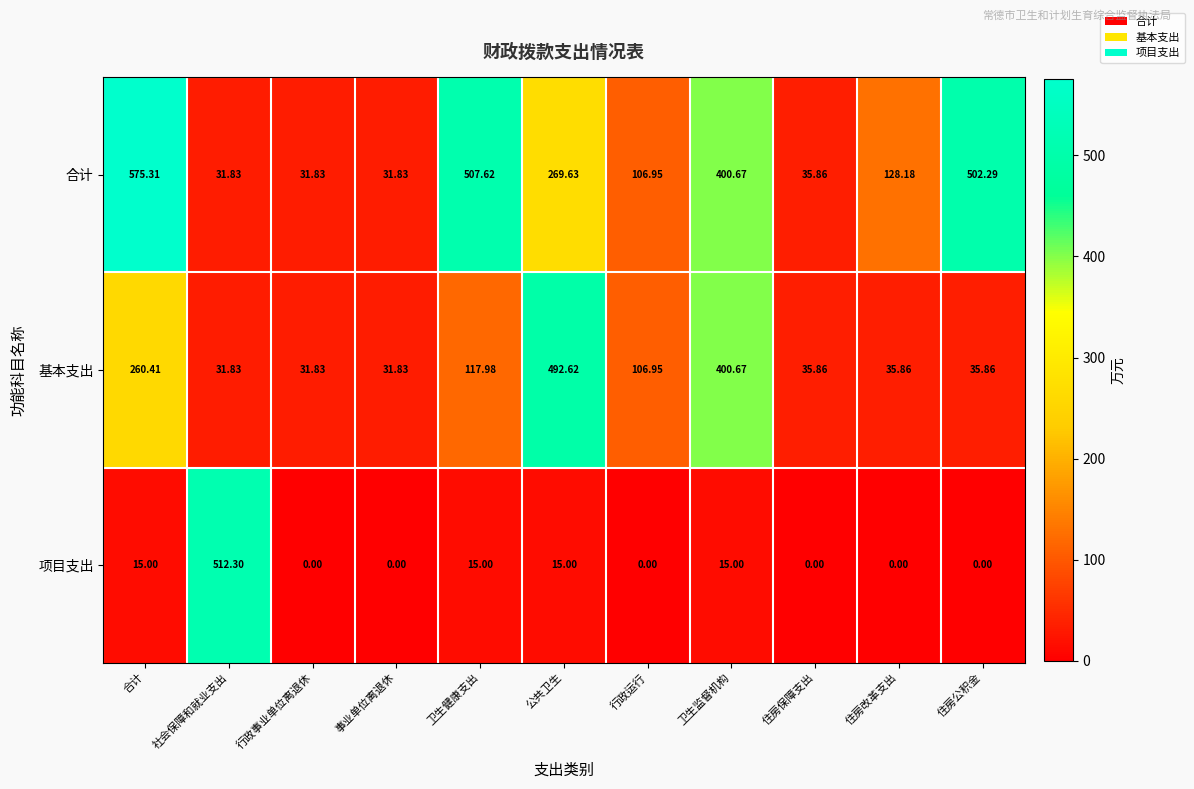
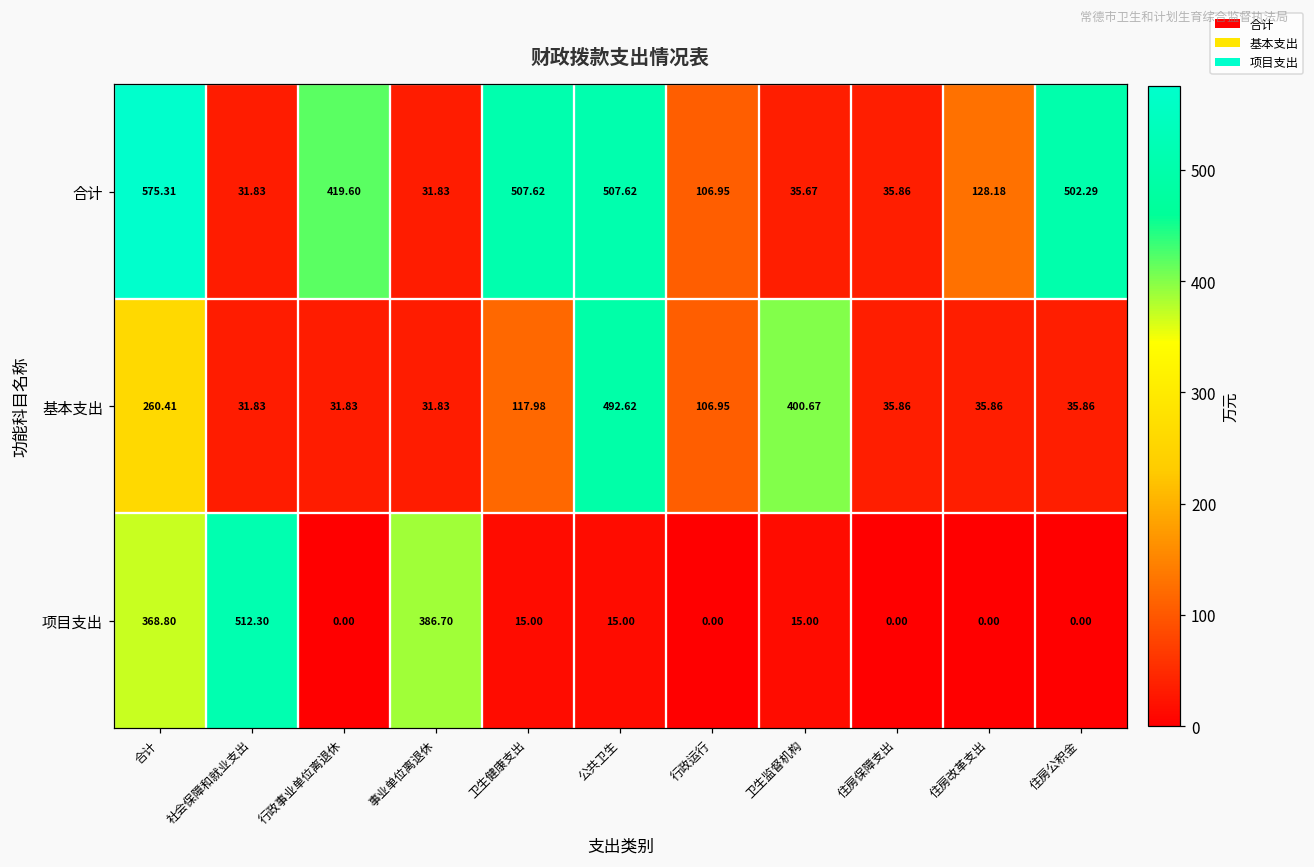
  {
    "合计": {
      "合计": 575.31,
      "社会保障和就业支出": 31.83,
-     "行政事业单位离退休": 31.83,
+     "行政事业单位离退休": 419.60,
      "事业单位离退休": 31.83,
      "卫生健康支出": 507.62,
-     "公共卫生": 269.63,
+     "公共卫生": 507.62,
      "行政运行": 106.95,
-     "卫生监督机构": 400.67,
+     "卫生监督机构": 35.67,
      "住房保障支出": 35.86,
      "住房改革支出": 128.18,
      "住房公积金": 502.29
    },
    "基本支出": {
      "合计": 260.41,
      "社会保障和就业支出": 31.83,
      "行政事业单位离退休": 31.83,
      "事业单位离退休": 31.83,
      "卫生健康支出": 117.98,
      "公共卫生": 492.62,
      "行政运行": 106.95,
      "卫生监督机构": 400.67,
      "住房保障支出": 35.86,
      "住房改革支出": 35.86,
      "住房公积金": 35.86
    },
    "项目支出": {
-     "合计": 15.00,
+     "合计": 368.80,
      "社会保障和就业支出": 512.30,
      "行政事业单位离退休": 0.00,
-     "事业单位离退休": 0.00,
+     "事业单位离退休": 386.70,
      "卫生健康支出": 15.00,
      "公共卫生": 15.00,
      "行政运行": 0.00,
      "卫生监督机构": 15.00,
      "住房保障支出": 0.00,
      "住房改革支出": 0.00,
      "住房公积金": 0.00
    }
  }
